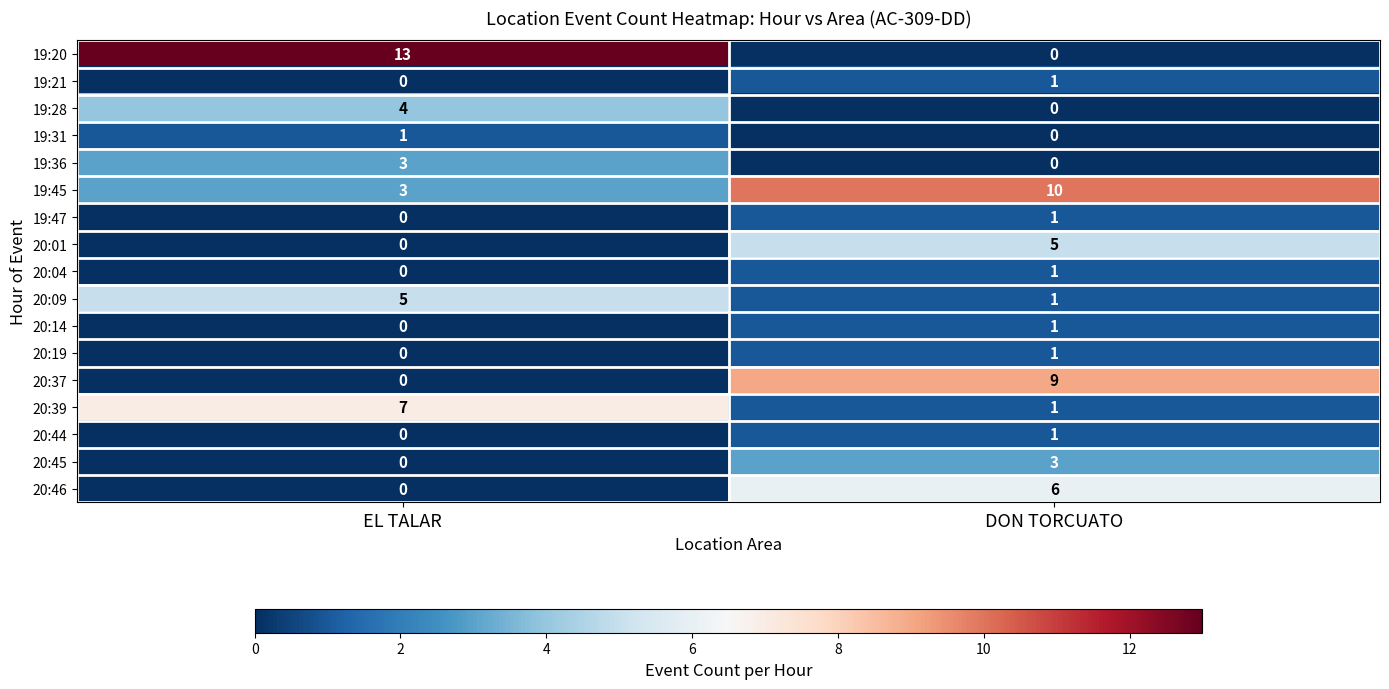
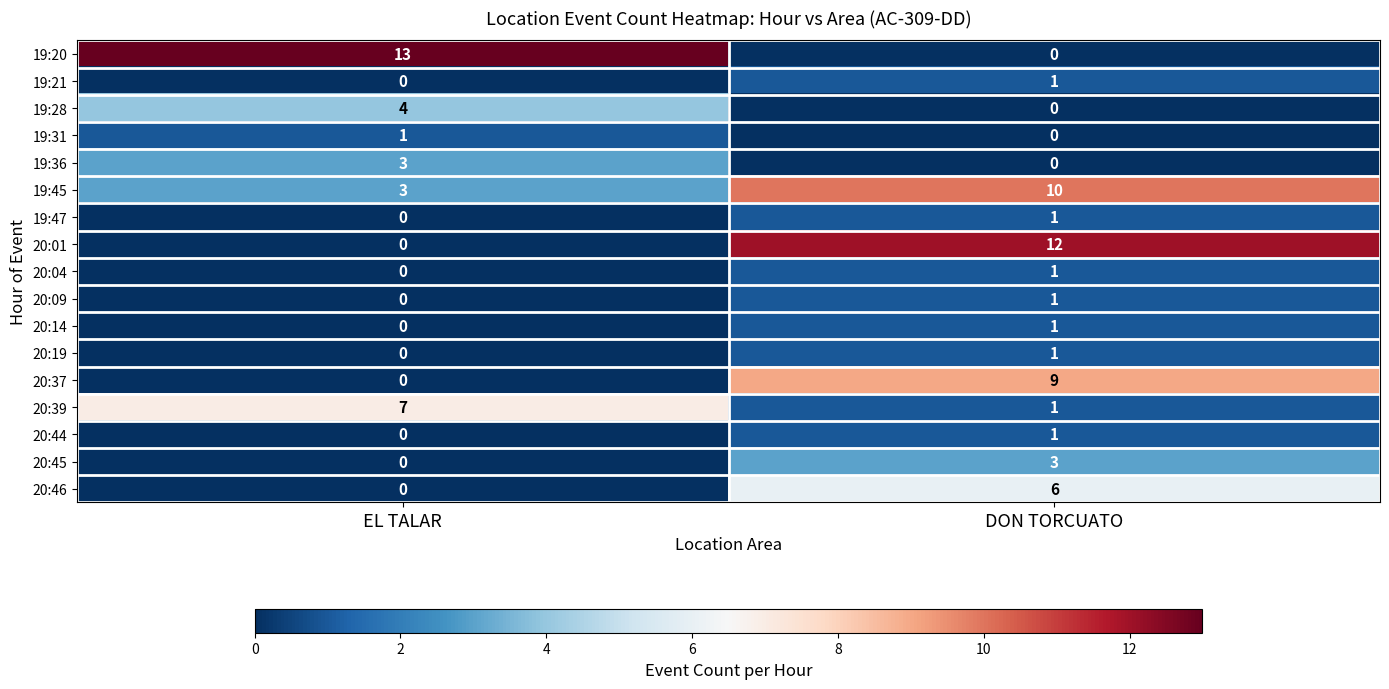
  {
    "19:20": {
      "EL TALAR": 13,
      "DON TORCUATO": 0
    },
    "19:21": {
      "EL TALAR": 0,
      "DON TORCUATO": 1
    },
    "19:28": {
      "EL TALAR": 4,
      "DON TORCUATO": 0
    },
    "19:31": {
      "EL TALAR": 1,
      "DON TORCUATO": 0
    },
    "19:36": {
      "EL TALAR": 3,
      "DON TORCUATO": 0
    },
    "19:45": {
      "EL TALAR": 3,
      "DON TORCUATO": 10
    },
    "19:47": {
      "EL TALAR": 0,
      "DON TORCUATO": 1
    },
    "20:01": {
      "EL TALAR": 0,
-     "DON TORCUATO": 5
+     "DON TORCUATO": 12
    },
    "20:04": {
      "EL TALAR": 0,
      "DON TORCUATO": 1
    },
    "20:09": {
-     "EL TALAR": 5,
+     "EL TALAR": 0,
      "DON TORCUATO": 1
    },
    "20:14": {
      "EL TALAR": 0,
      "DON TORCUATO": 1
    },
    "20:19": {
      "EL TALAR": 0,
      "DON TORCUATO": 1
    },
    "20:37": {
      "EL TALAR": 0,
      "DON TORCUATO": 9
    },
    "20:39": {
      "EL TALAR": 7,
      "DON TORCUATO": 1
    },
    "20:44": {
      "EL TALAR": 0,
      "DON TORCUATO": 1
    },
    "20:45": {
      "EL TALAR": 0,
      "DON TORCUATO": 3
    },
    "20:46": {
      "EL TALAR": 0,
      "DON TORCUATO": 6
    }
  }
